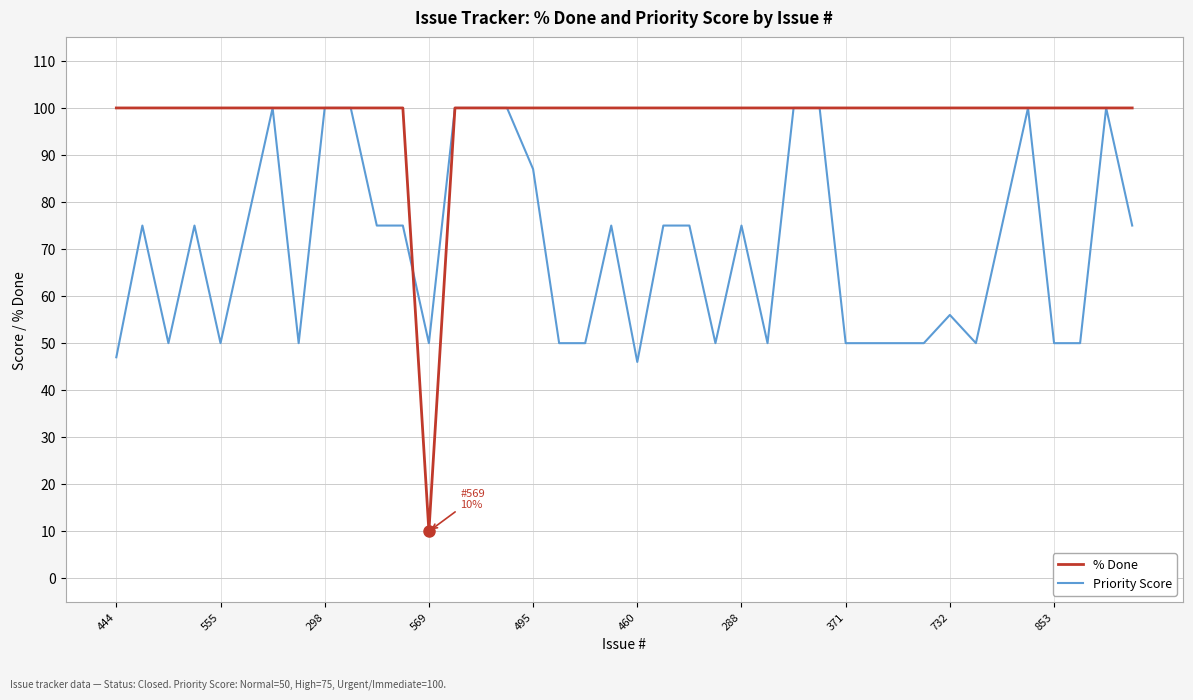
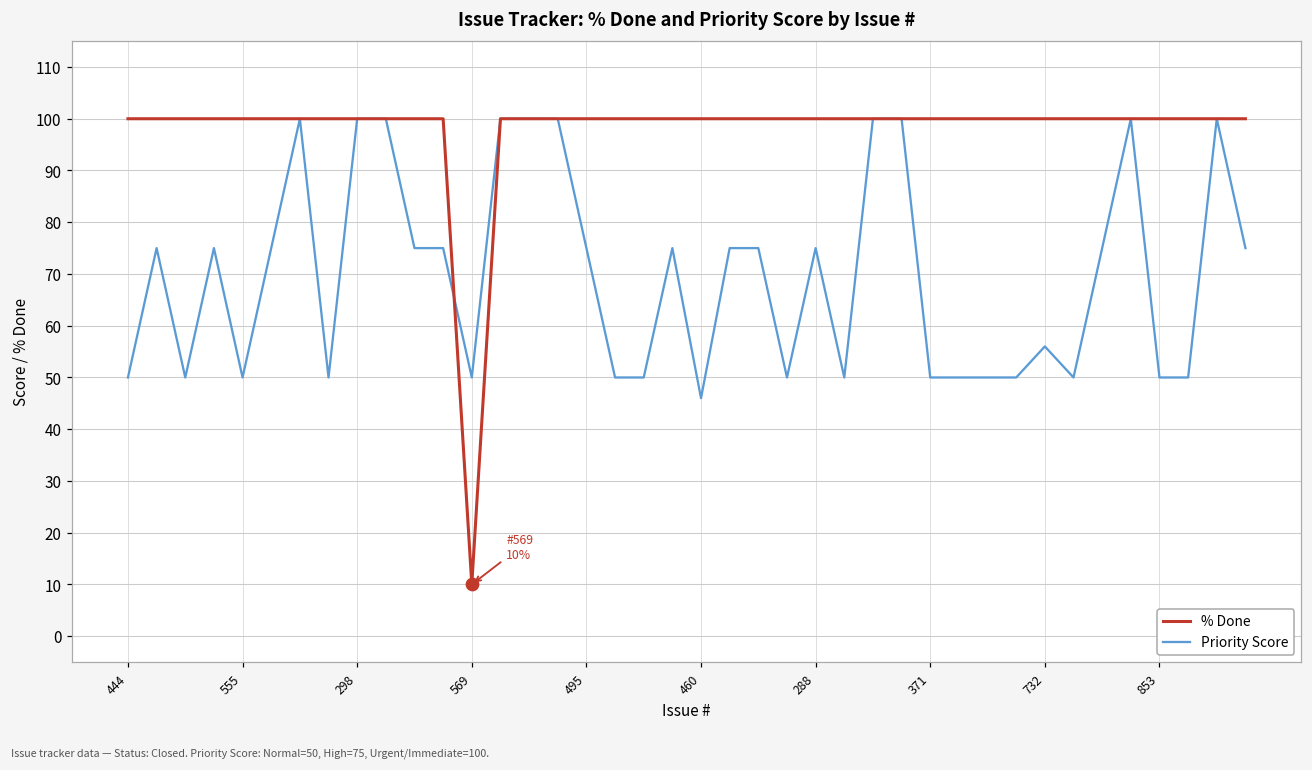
  {
    "Priority Score": {
-     "444": 47,
+     "444": 50,
      "555": 50,
      "569": 50,
-     "495": 87,
+     "495": 75,
      "460": 46,
      "288": 75,
      "371": 50,
      "732": 56,
      "853": 50
    }
  }
